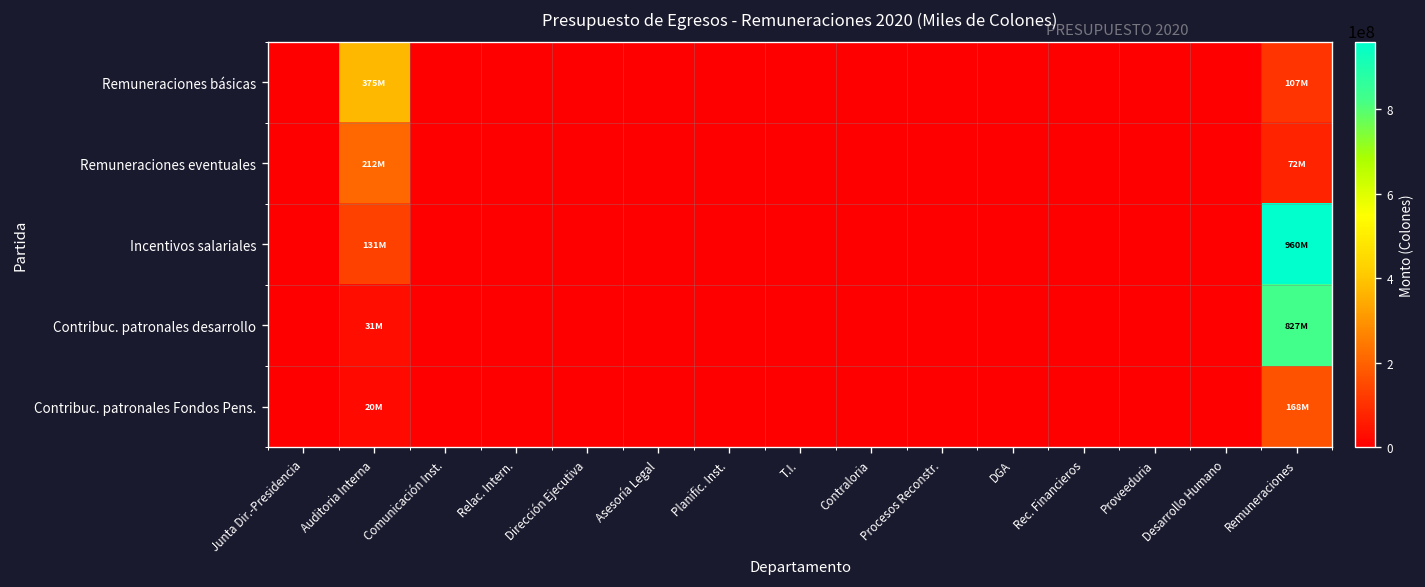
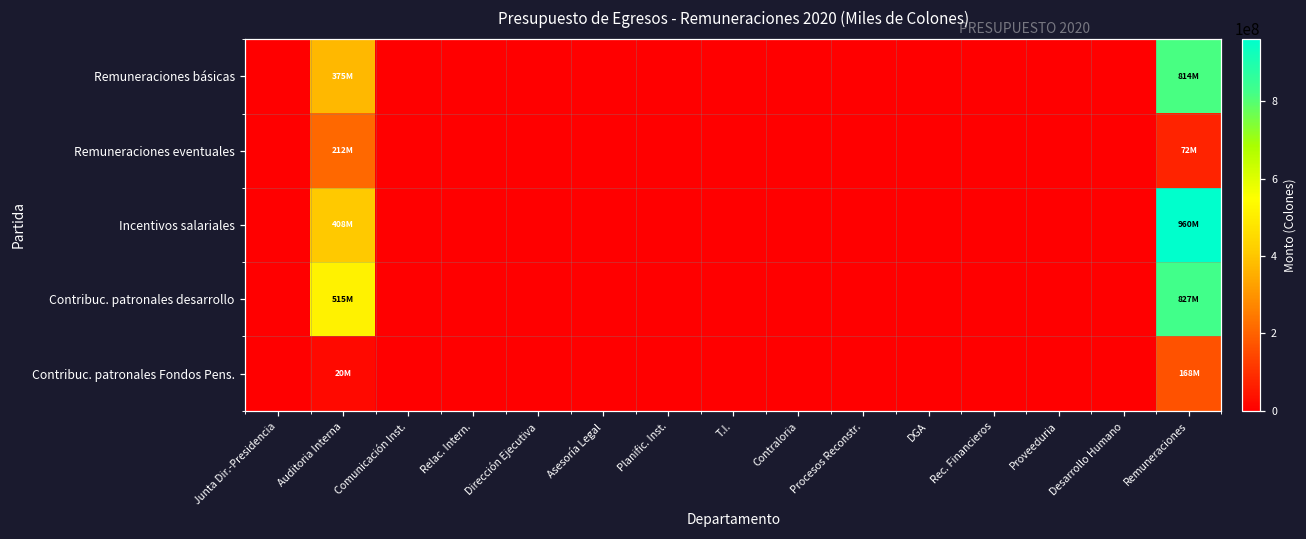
  {
    "Remuneraciones básicas": {
      "Auditoria Interna": "375M",
-     "Remuneraciones": "107M"
+     "Remuneraciones": "814M"
    },
    "Remuneraciones eventuales": {
      "Auditoria Interna": "212M",
      "Remuneraciones": "72M"
    },
    "Incentivos salariales": {
-     "Auditoria Interna": "131M",
+     "Auditoria Interna": "408M",
      "Remuneraciones": "960M"
    },
    "Contribuc. patronales desarrollo": {
-     "Auditoria Interna": "31M",
+     "Auditoria Interna": "515M",
      "Remuneraciones": "827M"
    },
    "Contribuc. patronales Fondos Pens.": {
      "Auditoria Interna": "20M",
      "Remuneraciones": "168M"
    }
  }
